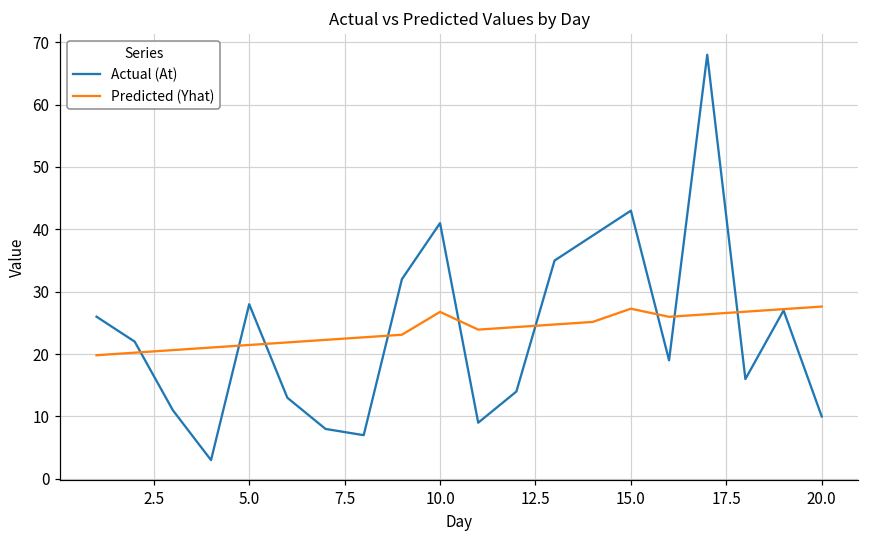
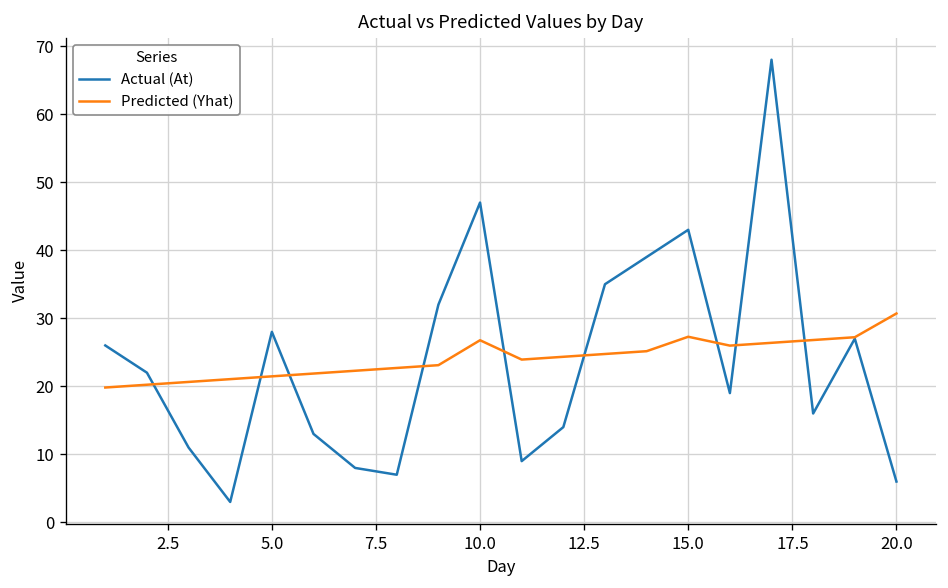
  {
    "Actual (At)": {
      "5.0": 28,
-     "10.0": 41,
+     "10.0": 47,
      "15.0": 43,
-     "20.0": 10
+     "20.0": 6
    },
    "Predicted (Yhat)": {
      "5.0": 21,
      "10.0": 27,
      "15.0": 27,
-     "20.0": 28
+     "20.0": 31
    }
  }
